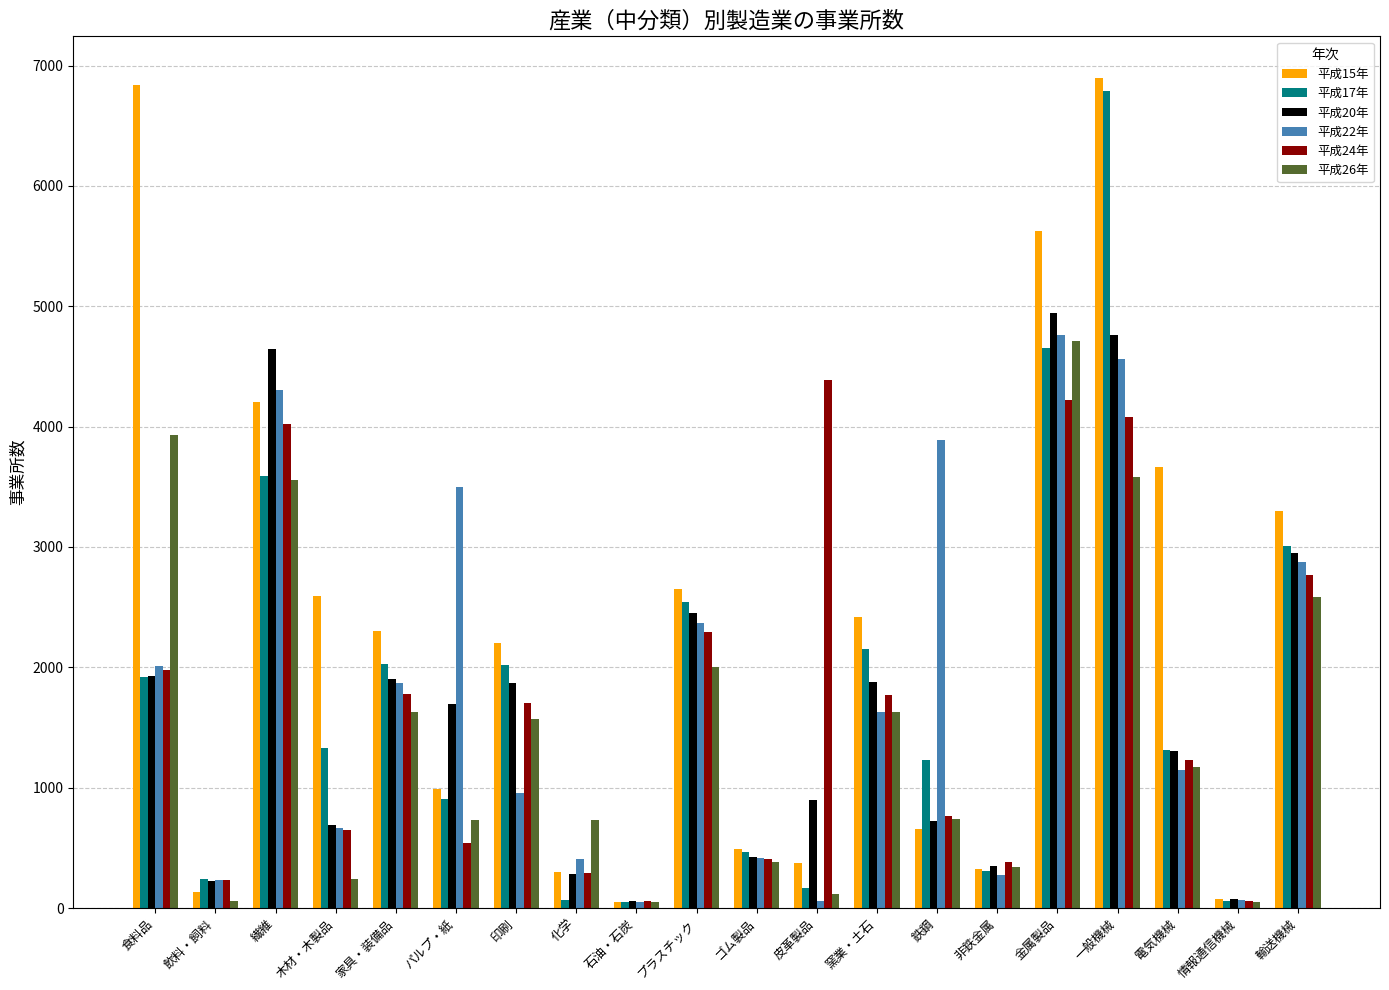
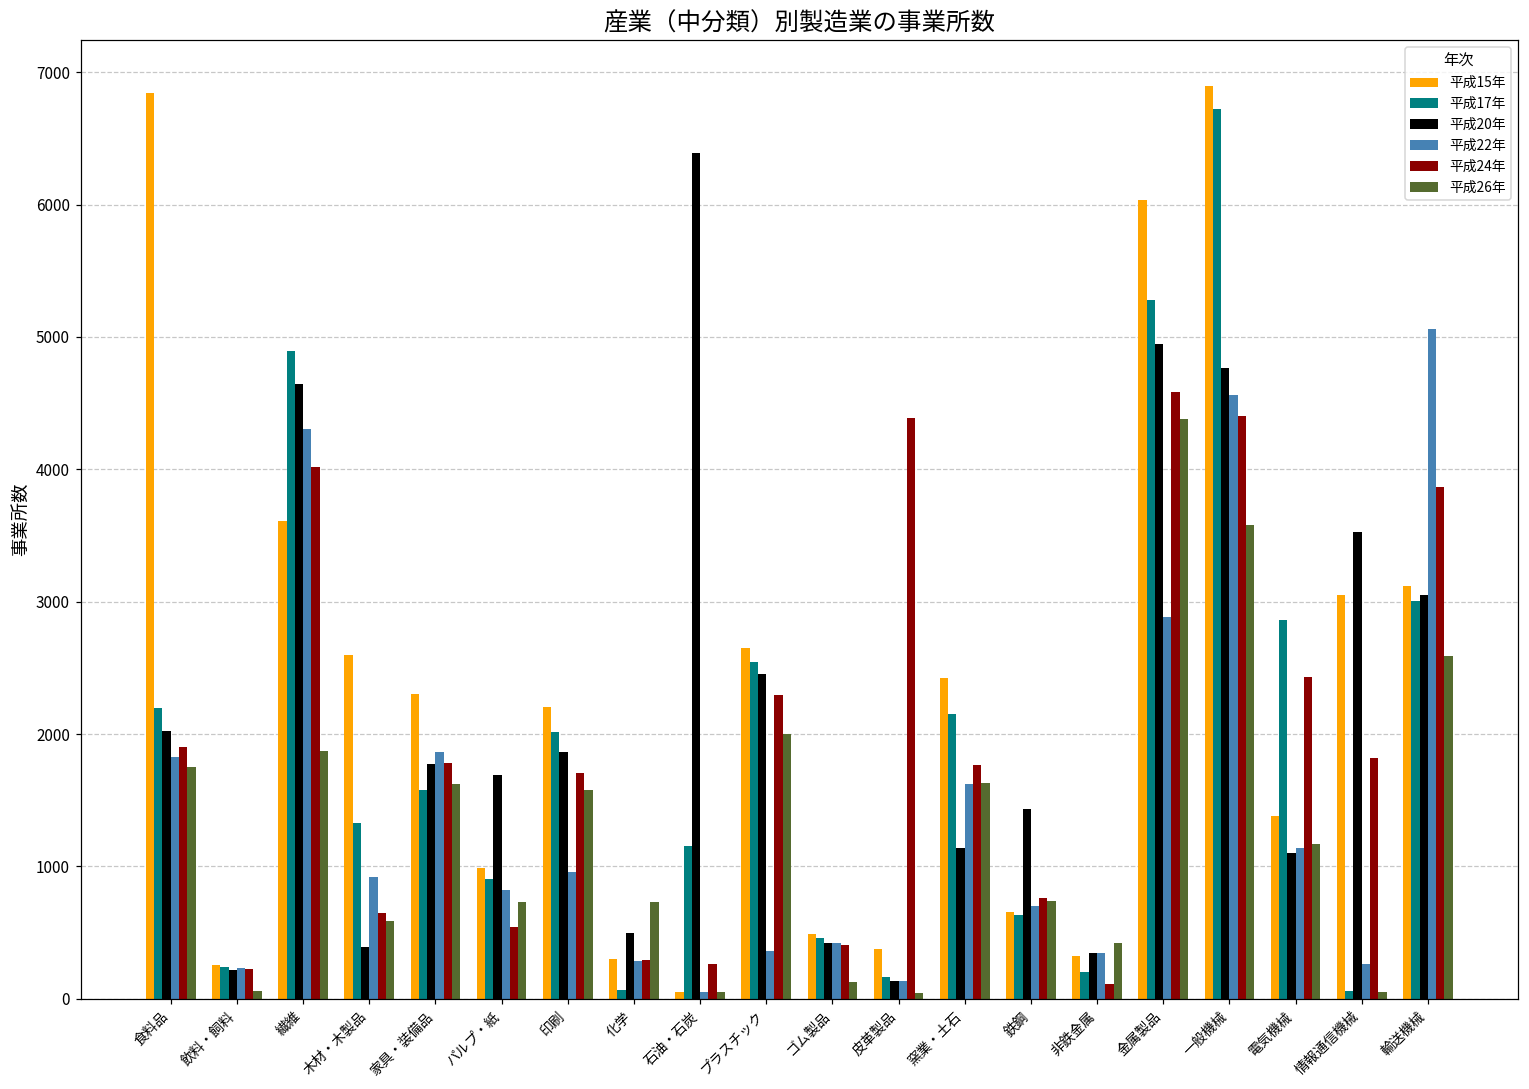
  {
    "平成15年": {
      "食料品": 6840,
-     "飲料・飼料": 130,
-     "繊維": 4200,
+     "飲料・飼料": 250,
+     "繊維": 3610,
      "木材・木製品": 2590,
      "家具・装備品": 2300,
      "パルプ・紙": 990,
      "印刷": 2210,
      "化学": 300,
      "石油・石炭": 50,
      "プラスチック": 2650,
      "ゴム製品": 490,
      "皮革製品": 370,
      "窯業・土石": 2420,
      "鉄鋼": 660,
      "非鉄金属": 320,
-     "金属製品": 5630,
+     "金属製品": 6040,
      "一般機械": 6900,
-     "電気機械": 3660,
-     "情報通信機械": 70,
-     "輸送機械": 3300
+     "電気機械": 1380,
+     "情報通信機械": 3050,
+     "輸送機械": 3120
    },
    "平成17年": {
-     "食料品": 1920,
+     "食料品": 2200,
      "飲料・飼料": 240,
-     "繊維": 3590,
+     "繊維": 4890,
      "木材・木製品": 1330,
-     "家具・装備品": 2030,
+     "家具・装備品": 1580,
      "パルプ・紙": 900,
      "印刷": 2020,
      "化学": 70,
-     "石油・石炭": 50,
+     "石油・石炭": 1150,
      "プラスチック": 2540,
      "ゴム製品": 460,
      "皮革製品": 170,
      "窯業・土石": 2150,
-     "鉄鋼": 1230,
-     "非鉄金属": 310,
-     "金属製品": 4660,
-     "一般機械": 6790,
-     "電気機械": 1320,
+     "鉄鋼": 630,
+     "非鉄金属": 200,
+     "金属製品": 5280,
+     "一般機械": 6720,
+     "電気機械": 2860,
      "情報通信機械": 60,
      "輸送機械": 3010
    },
    "平成20年": {
-     "食料品": 1930,
+     "食料品": 2020,
      "飲料・飼料": 220,
      "繊維": 4640,
-     "木材・木製品": 690,
-     "家具・装備品": 1900,
+     "木材・木製品": 390,
+     "家具・装備品": 1770,
      "パルプ・紙": 1690,
      "印刷": 1870,
-     "化学": 290,
-     "石油・石炭": 60,
+     "化学": 500,
+     "石油・石炭": 6390,
      "プラスチック": 2450,
      "ゴム製品": 420,
-     "皮革製品": 890,
-     "窯業・土石": 1880,
-     "鉄鋼": 720,
+     "皮革製品": 140,
+     "窯業・土石": 1140,
+     "鉄鋼": 1430,
      "非鉄金属": 350,
      "金属製品": 4950,
      "一般機械": 4760,
-     "電気機械": 1310,
-     "情報通信機械": 80,
-     "輸送機械": 2950
+     "電気機械": 1110,
+     "情報通信機械": 3520,
+     "輸送機械": 3050
    },
    "平成22年": {
-     "食料品": 2010,
+     "食料品": 1830,
      "飲料・飼料": 230,
      "繊維": 4310,
-     "木材・木製品": 670,
+     "木材・木製品": 920,
      "家具・装備品": 1870,
-     "パルプ・紙": 3500,
+     "パルプ・紙": 820,
      "印刷": 960,
-     "化学": 400,
+     "化学": 280,
      "石油・石炭": 50,
-     "プラスチック": 2370,
+     "プラスチック": 360,
      "ゴム製品": 420,
-     "皮革製品": 60,
+     "皮革製品": 130,
      "窯業・土石": 1630,
-     "鉄鋼": 3890,
-     "非鉄金属": 280,
-     "金属製品": 4760,
+     "鉄鋼": 700,
+     "非鉄金属": 350,
+     "金属製品": 2880,
      "一般機械": 4560,
      "電気機械": 1140,
-     "情報通信機械": 70,
-     "輸送機械": 2870
+     "情報通信機械": 260,
+     "輸送機械": 5060
    },
    "平成24年": {
-     "食料品": 1980,
+     "食料品": 1900,
      "飲料・飼料": 230,
      "繊維": 4020,
      "木材・木製品": 650,
      "家具・装備品": 1780,
      "パルプ・紙": 540,
      "印刷": 1710,
      "化学": 290,
-     "石油・石炭": 60,
+     "石油・石炭": 270,
      "プラスチック": 2290,
      "ゴム製品": 410,
      "皮革製品": 4390,
      "窯業・土石": 1770,
      "鉄鋼": 760,
-     "非鉄金属": 380,
-     "金属製品": 4220,
-     "一般機械": 4080,
-     "電気機械": 1230,
-     "情報通信機械": 60,
-     "輸送機械": 2770
+     "非鉄金属": 110,
+     "金属製品": 4580,
+     "一般機械": 4410,
+     "電気機械": 2430,
+     "情報通信機械": 1820,
+     "輸送機械": 3860
    },
    "平成26年": {
-     "食料品": 3930,
+     "食料品": 1750,
      "飲料・飼料": 60,
-     "繊維": 3560,
-     "木材・木製品": 240,
+     "繊維": 1870,
+     "木材・木製品": 590,
      "家具・装備品": 1630,
      "パルプ・紙": 730,
      "印刷": 1570,
      "化学": 730,
      "石油・石炭": 50,
      "プラスチック": 2000,
-     "ゴム製品": 380,
-     "皮革製品": 120,
+     "ゴム製品": 130,
+     "皮革製品": 50,
      "窯業・土石": 1630,
      "鉄鋼": 740,
-     "非鉄金属": 340,
-     "金属製品": 4710,
+     "非鉄金属": 420,
+     "金属製品": 4380,
      "一般機械": 3580,
      "電気機械": 1170,
      "情報通信機械": 50,
      "輸送機械": 2590
    }
  }
